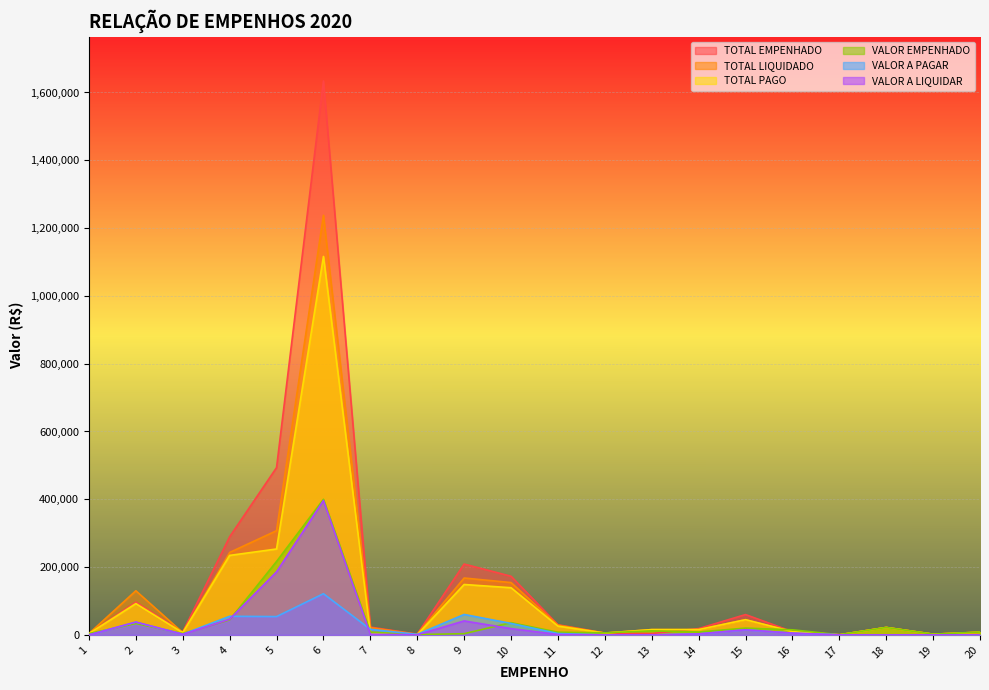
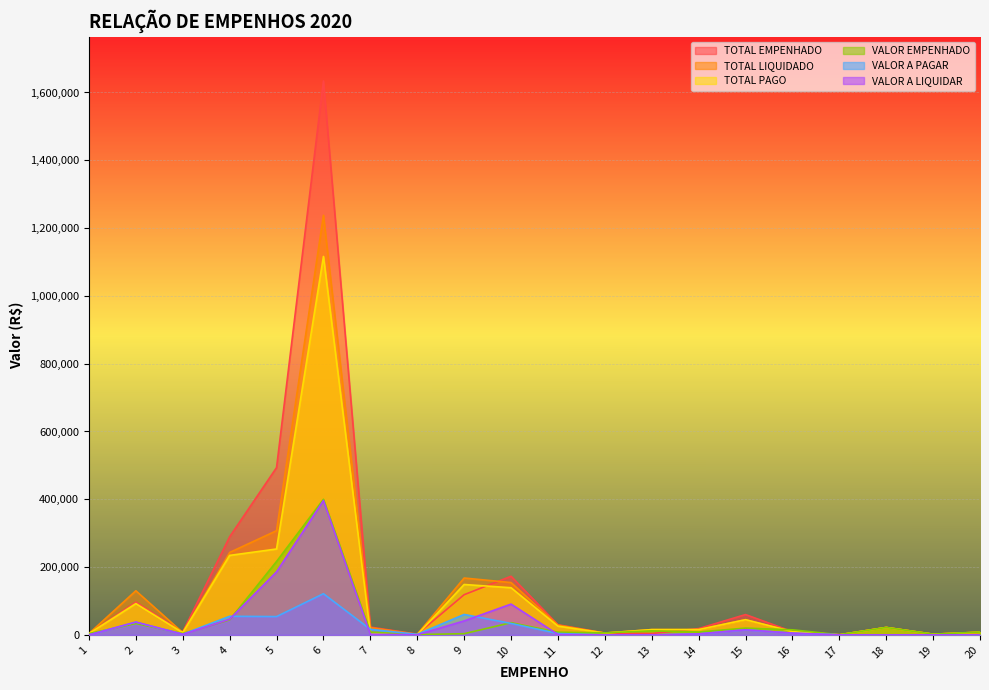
  {
    "TOTAL EMPENHADO": {
      "4": "290,000",
      "5": "490,000",
      "6": "1,630,000",
-     "9": "210,000",
+     "9": "120,000",
      "10": "170,000",
      "15": "60,000"
    },
    "TOTAL LIQUIDADO": {
      "2": "130,000",
      "4": "240,000",
      "5": "310,000",
      "6": "1,240,000",
      "9": "170,000",
      "10": "150,000"
    },
    "TOTAL PAGO": {
      "4": "230,000",
      "5": "250,000",
      "6": "1,120,000",
      "9": "150,000",
      "10": "140,000"
    },
    "VALOR EMPENHADO": {
      "5": "220,000",
      "9": "0"
    },
    "VALOR A PAGAR": {
      "4": "50,000",
      "5": "50,000",
      "6": "120,000",
      "9": "60,000"
    },
    "VALOR A LIQUIDAR": {
      "5": "190,000",
      "9": "40,000",
-     "10": "20,000"
+     "10": "90,000"
    }
  }
